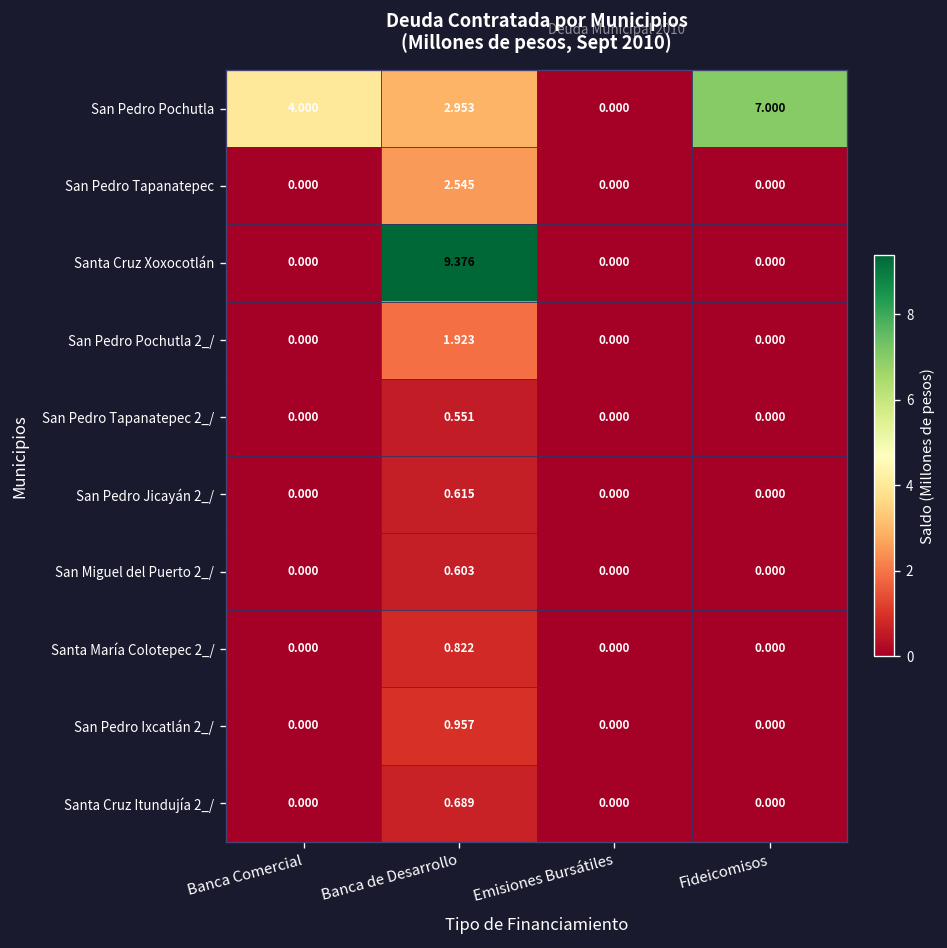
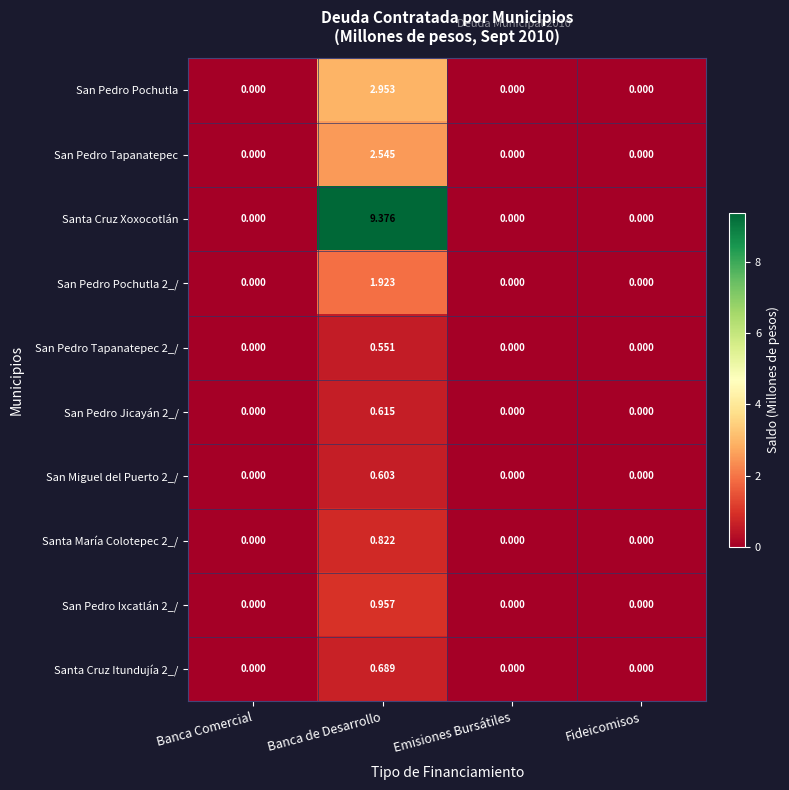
  {
    "San Pedro Pochutla": {
-     "Banca Comercial": 4.000,
+     "Banca Comercial": 0.000,
      "Banca de Desarrollo": 2.953,
      "Emisiones Bursátiles": 0.000,
-     "Fideicomisos": 7.000
+     "Fideicomisos": 0.000
    },
    "San Pedro Tapanatepec": {
      "Banca Comercial": 0.000,
      "Banca de Desarrollo": 2.545,
      "Emisiones Bursátiles": 0.000,
      "Fideicomisos": 0.000
    },
    "Santa Cruz Xoxocotlán": {
      "Banca Comercial": 0.000,
      "Banca de Desarrollo": 9.376,
      "Emisiones Bursátiles": 0.000,
      "Fideicomisos": 0.000
    },
    "San Pedro Pochutla 2_/": {
      "Banca Comercial": 0.000,
      "Banca de Desarrollo": 1.923,
      "Emisiones Bursátiles": 0.000,
      "Fideicomisos": 0.000
    },
    "San Pedro Tapanatepec 2_/": {
      "Banca Comercial": 0.000,
      "Banca de Desarrollo": 0.551,
      "Emisiones Bursátiles": 0.000,
      "Fideicomisos": 0.000
    },
    "San Pedro Jicayán 2_/": {
      "Banca Comercial": 0.000,
      "Banca de Desarrollo": 0.615,
      "Emisiones Bursátiles": 0.000,
      "Fideicomisos": 0.000
    },
    "San Miguel del Puerto 2_/": {
      "Banca Comercial": 0.000,
      "Banca de Desarrollo": 0.603,
      "Emisiones Bursátiles": 0.000,
      "Fideicomisos": 0.000
    },
    "Santa María Colotepec 2_/": {
      "Banca Comercial": 0.000,
      "Banca de Desarrollo": 0.822,
      "Emisiones Bursátiles": 0.000,
      "Fideicomisos": 0.000
    },
    "San Pedro Ixcatlán 2_/": {
      "Banca Comercial": 0.000,
      "Banca de Desarrollo": 0.957,
      "Emisiones Bursátiles": 0.000,
      "Fideicomisos": 0.000
    },
    "Santa Cruz Itundujía 2_/": {
      "Banca Comercial": 0.000,
      "Banca de Desarrollo": 0.689,
      "Emisiones Bursátiles": 0.000,
      "Fideicomisos": 0.000
    }
  }
